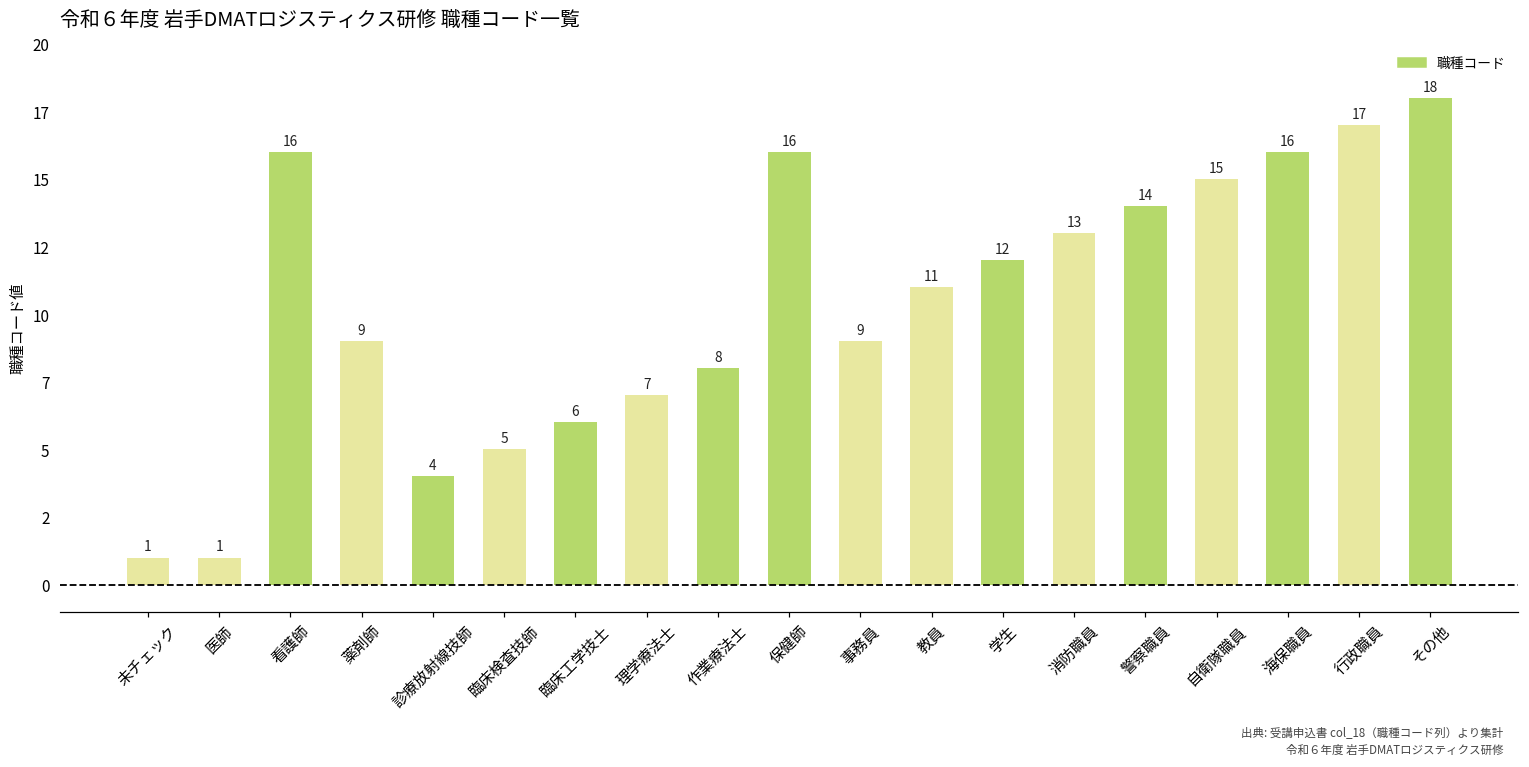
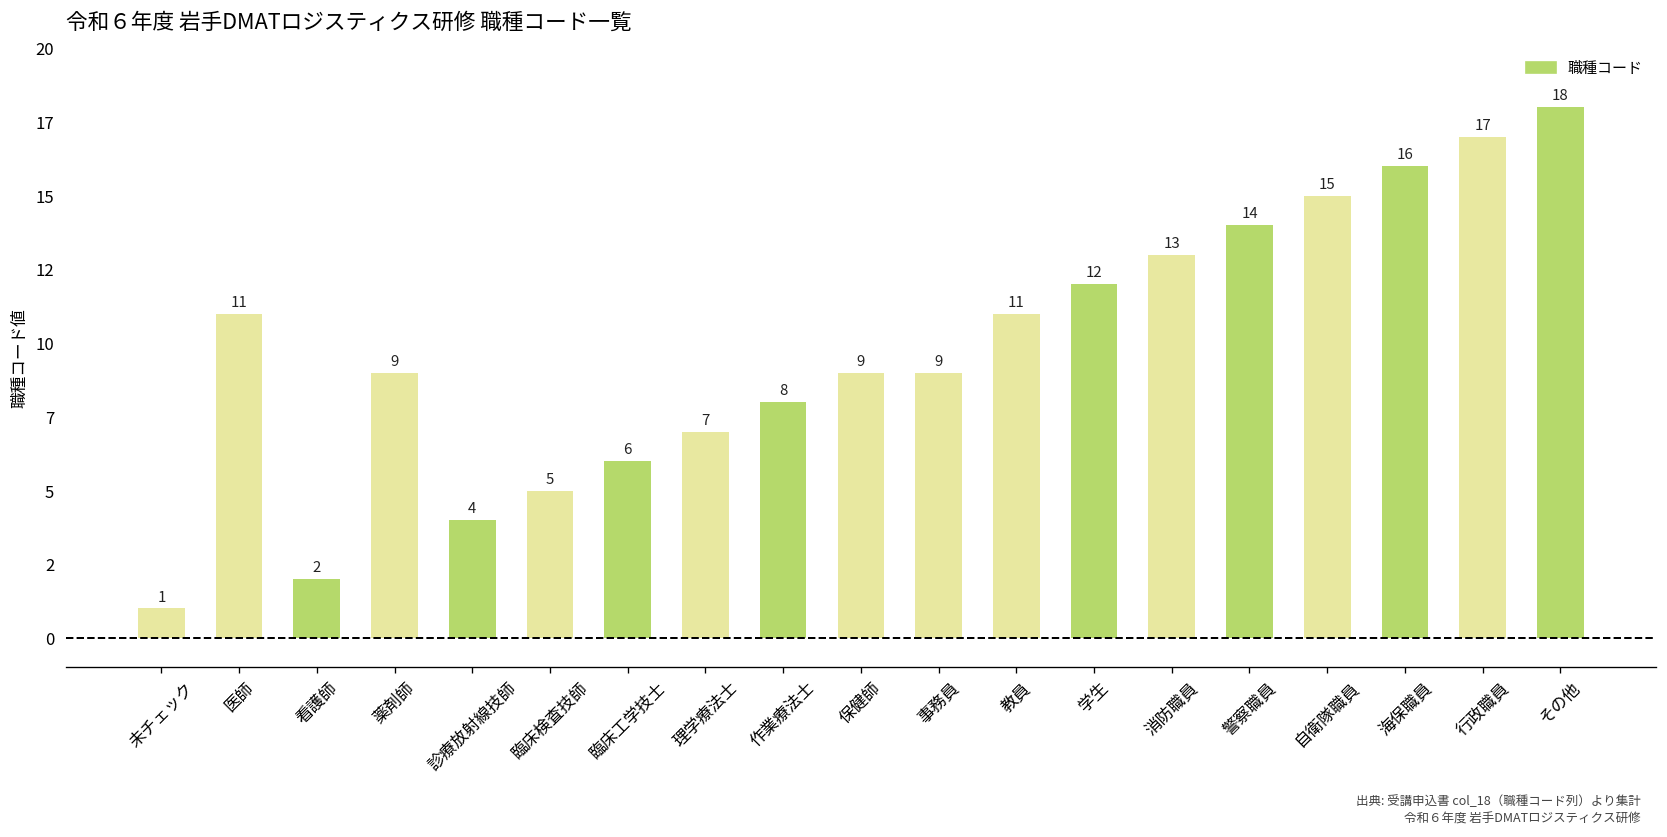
  {
    "未チェック": 1,
-   "医師": 1,
-   "看護師": 16,
+   "医師": 11,
+   "看護師": 2,
    "薬剤師": 9,
    "診療放射線技師": 4,
    "臨床検査技師": 5,
    "臨床工学技士": 6,
    "理学療法士": 7,
    "作業療法士": 8,
-   "保健師": 16,
+   "保健師": 9,
    "事務員": 9,
    "教員": 11,
    "学生": 12,
    "消防職員": 13,
    "警察職員": 14,
    "自衛隊職員": 15,
    "海保職員": 16,
    "行政職員": 17,
    "その他": 18
  }
